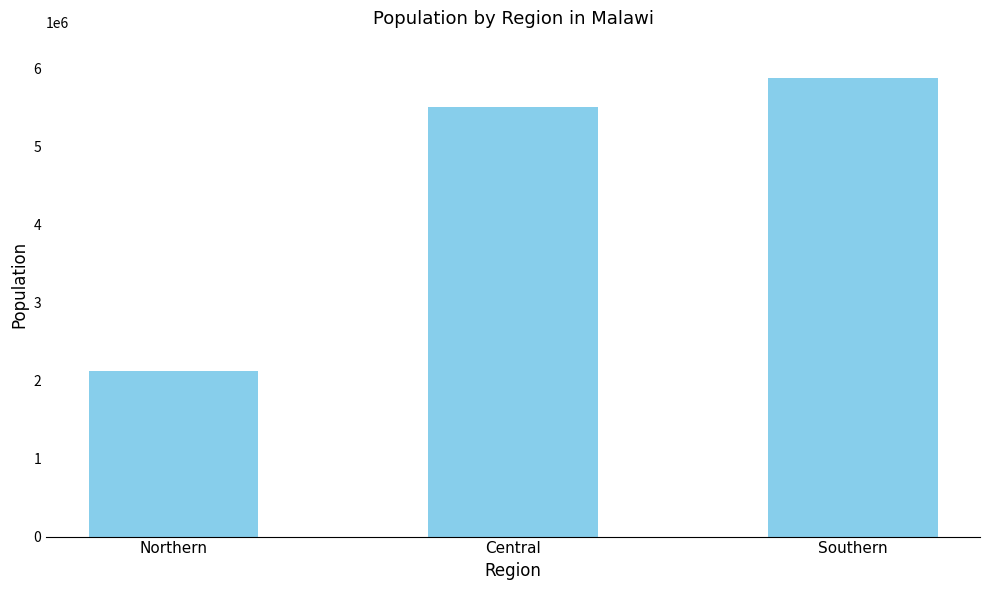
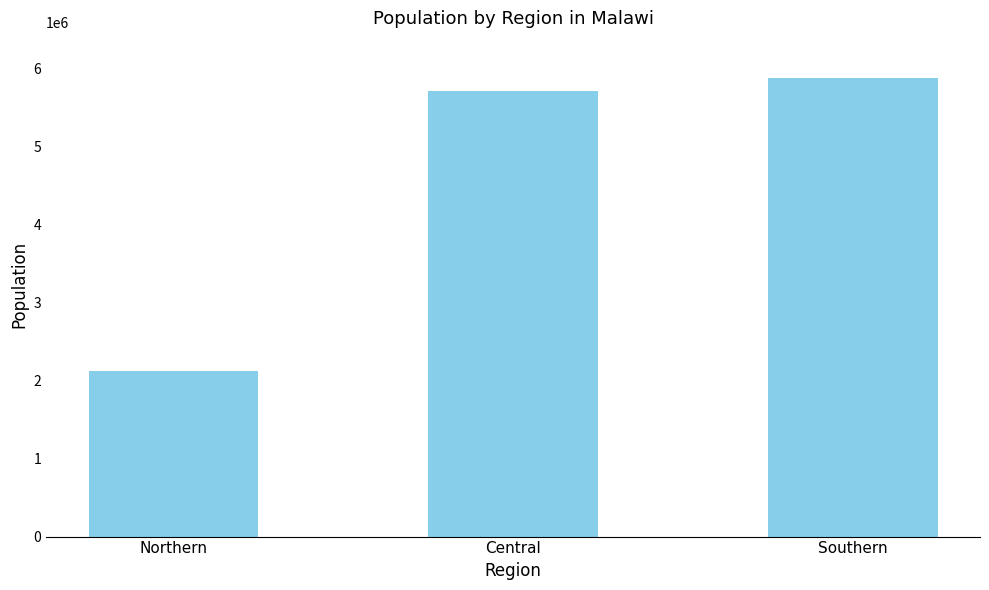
  {
    "Northern": 2100000,
-   "Central": 5500000,
+   "Central": 5700000,
    "Southern": 5900000
  }
